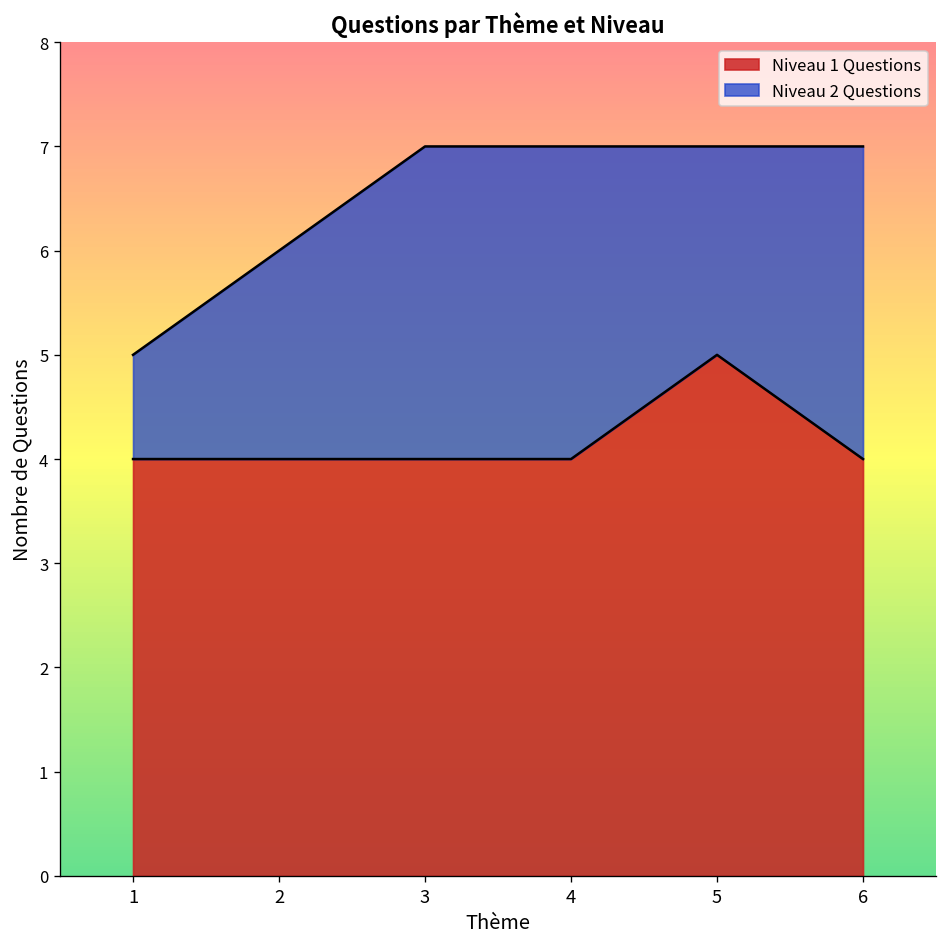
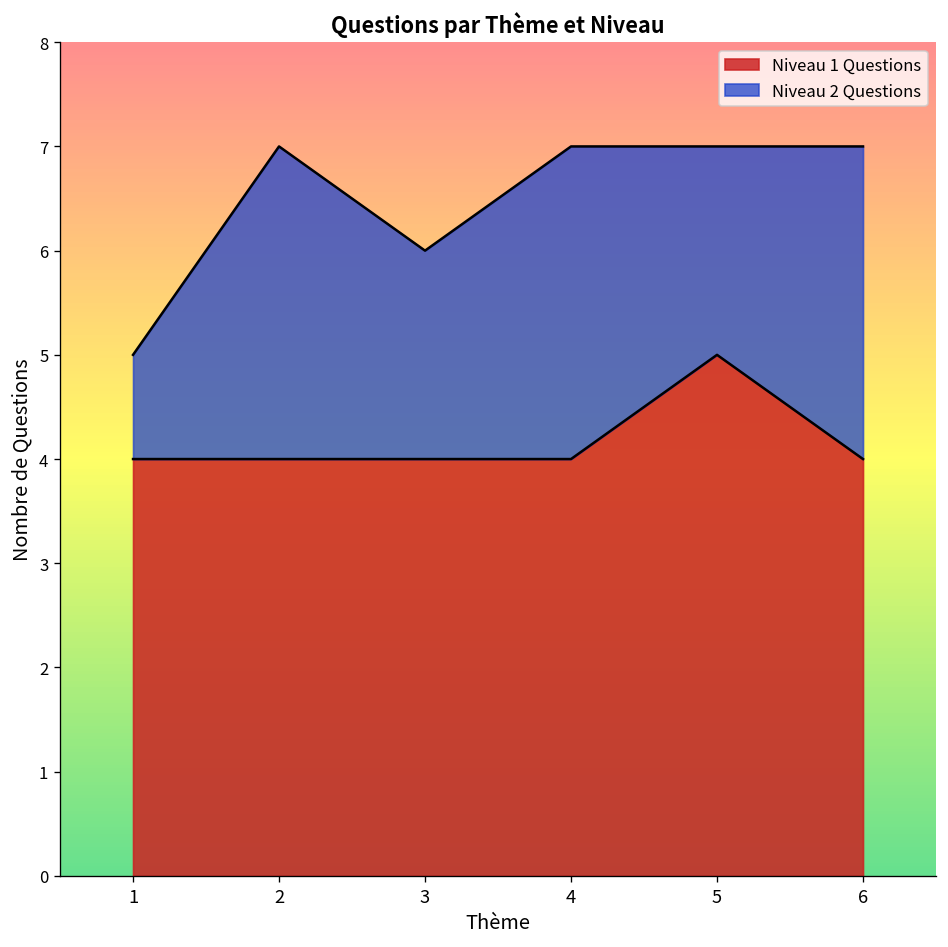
  {
    "Niveau 1 Questions": {
      "1": 4,
      "2": 4,
      "3": 4,
      "4": 4,
      "5": 5,
      "6": 4
    },
    "Niveau 2 Questions": {
      "1": 1,
-     "2": 2,
-     "3": 3,
+     "2": 3,
+     "3": 2,
      "4": 3,
      "5": 2,
      "6": 3
    }
  }
